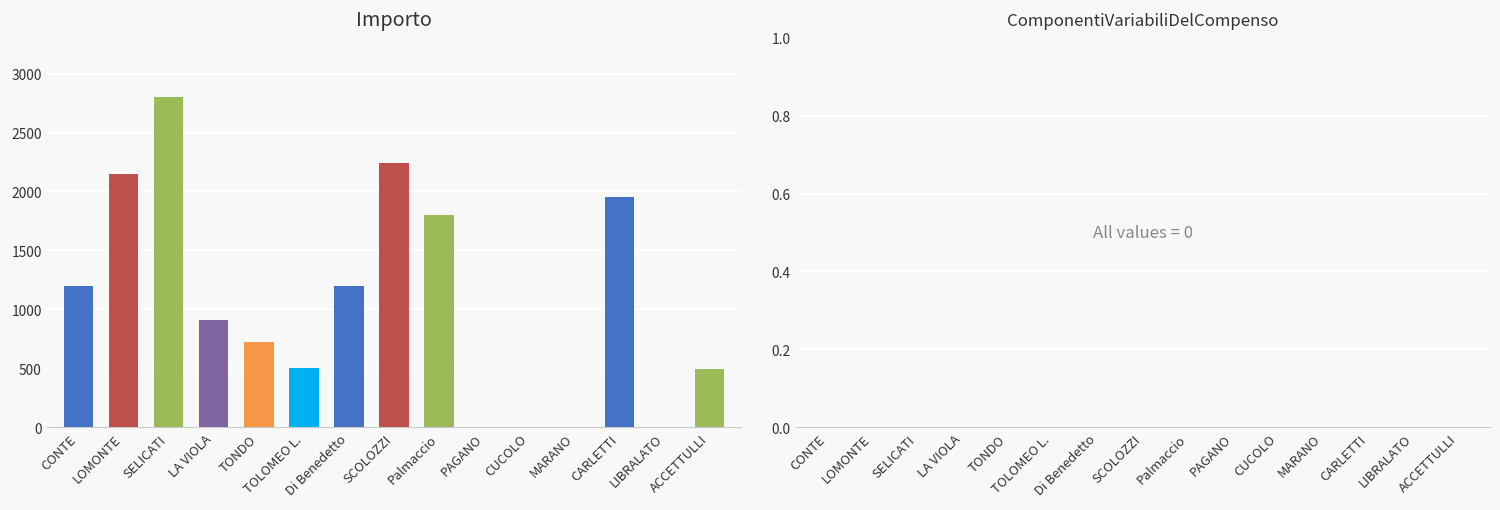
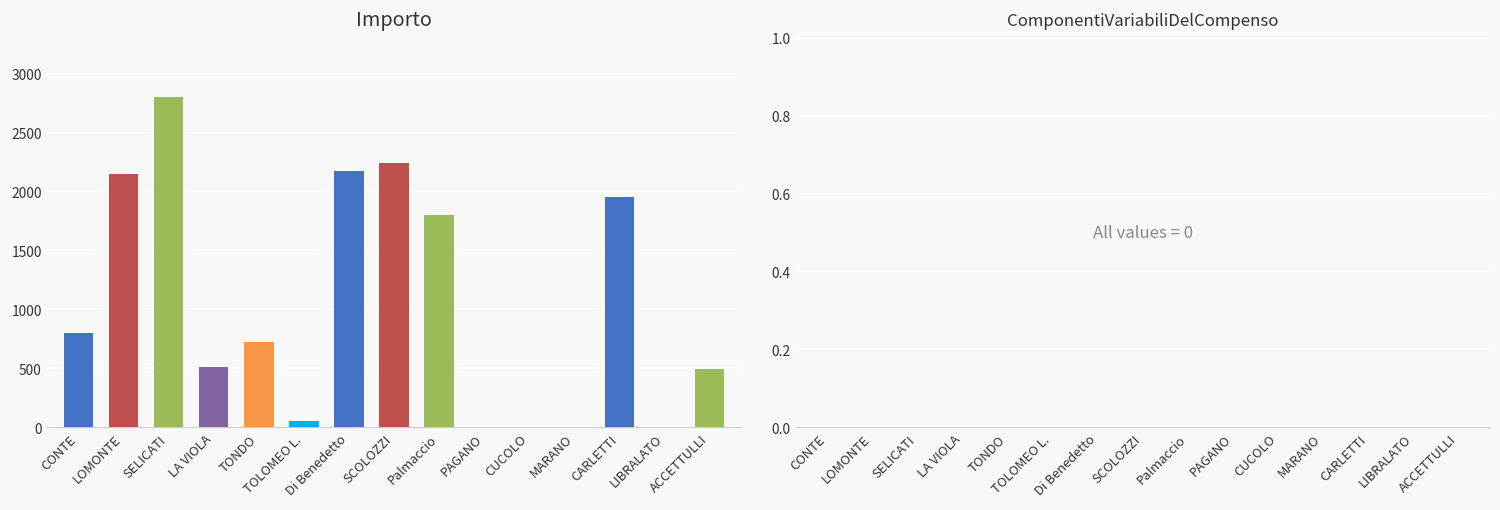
  {
    "Importo": {
-     "CONTE": 1200,
+     "CONTE": 800,
      "LOMONTE": 2150,
      "SELICATI": 2800,
-     "LA VIOLA": 910,
+     "LA VIOLA": 510,
      "TONDO": 720,
-     "TOLOMEO L.": 500,
-     "Di Benedetto": 1200,
+     "TOLOMEO L.": 50,
+     "Di Benedetto": 2170,
      "SCOLOZZI": 2240,
      "Palmaccio": 1800,
      "PAGANO": 0,
      "CUCOLO": 0,
      "MARANO": 0,
      "CARLETTI": 1950,
      "LIBRALATO": 0,
      "ACCETTULLI": 490
    },
    "ComponentiVariabiliDelCompenso": {
      "CONTE": 0.00,
      "LOMONTE": 0.00,
      "SELICATI": 0.00,
      "LA VIOLA": 0.00,
      "TONDO": 0.00,
      "TOLOMEO L.": 0.00,
      "Di Benedetto": 0.00,
      "SCOLOZZI": 0.00,
      "Palmaccio": 0.00,
      "PAGANO": 0.00,
      "CUCOLO": 0.00,
      "MARANO": 0.00,
      "CARLETTI": 0.00,
      "LIBRALATO": 0.00,
      "ACCETTULLI": 0.00
    }
  }
